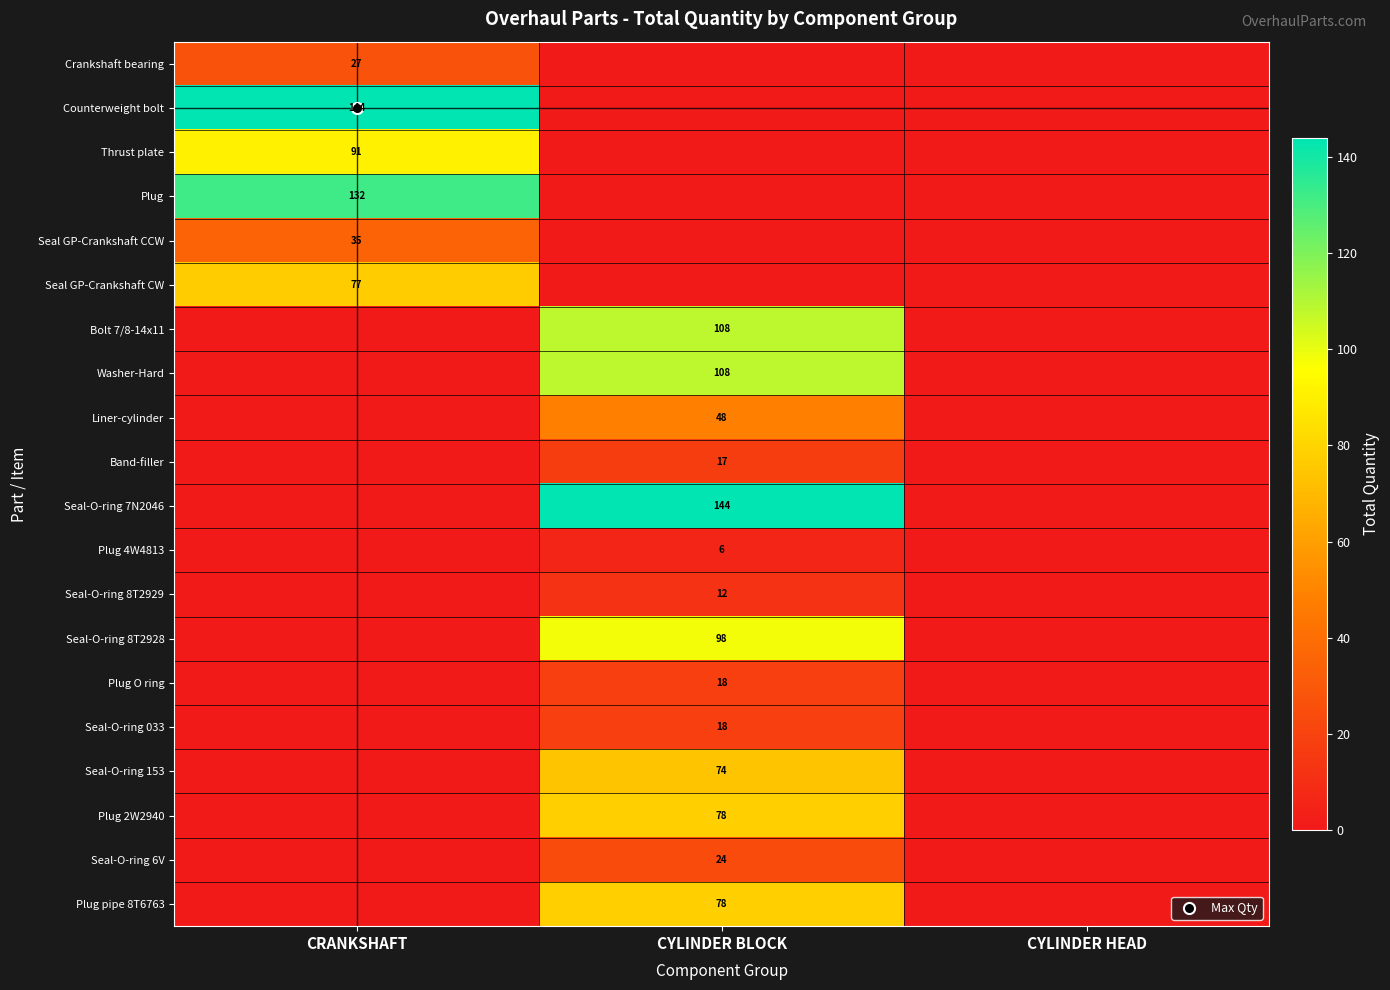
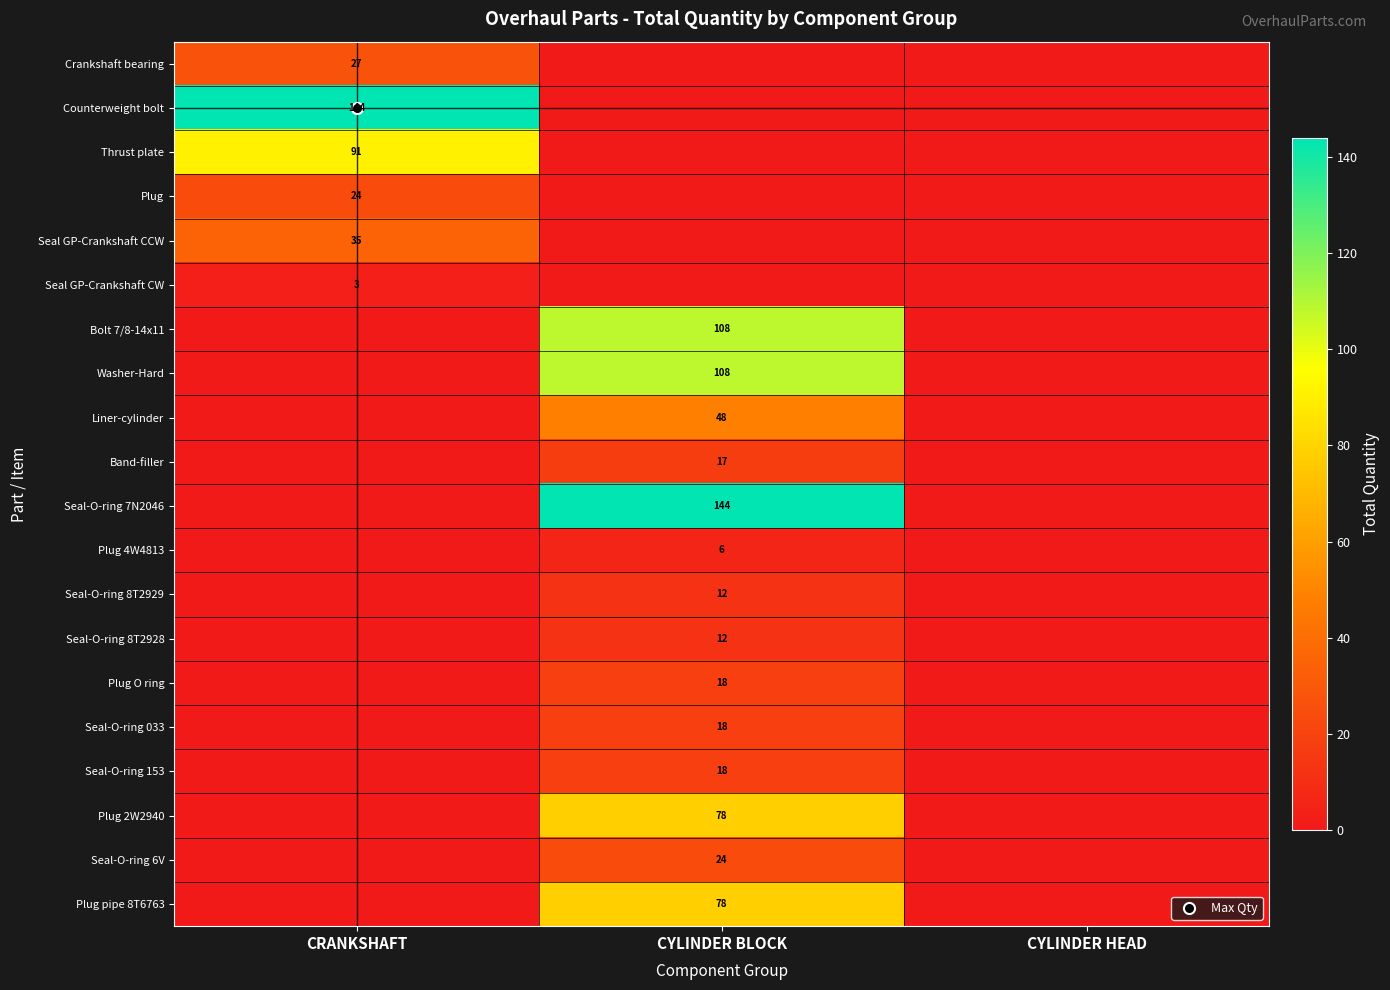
  {
    "Crankshaft bearing": {
      "CRANKSHAFT": 27
    },
    "Thrust plate": {
      "CRANKSHAFT": 91
    },
    "Plug": {
-     "CRANKSHAFT": 132
+     "CRANKSHAFT": 24
    },
    "Seal GP-Crankshaft CCW": {
      "CRANKSHAFT": 35
    },
    "Seal GP-Crankshaft CW": {
-     "CRANKSHAFT": 77
+     "CRANKSHAFT": 3
    },
    "Bolt 7/8-14x11": {
      "CYLINDER BLOCK": 108
    },
    "Washer-Hard": {
      "CYLINDER BLOCK": 108
    },
    "Liner-cylinder": {
      "CYLINDER BLOCK": 48
    },
    "Band-filler": {
      "CYLINDER BLOCK": 17
    },
    "Seal-O-ring 7N2046": {
      "CYLINDER BLOCK": 144
    },
    "Plug 4W4813": {
      "CYLINDER BLOCK": 6
    },
    "Seal-O-ring 8T2929": {
      "CYLINDER BLOCK": 12
    },
    "Seal-O-ring 8T2928": {
-     "CYLINDER BLOCK": 98
+     "CYLINDER BLOCK": 12
    },
    "Plug O ring": {
      "CYLINDER BLOCK": 18
    },
    "Seal-O-ring 033": {
      "CYLINDER BLOCK": 18
    },
    "Seal-O-ring 153": {
-     "CYLINDER BLOCK": 74
+     "CYLINDER BLOCK": 18
    },
    "Plug 2W2940": {
      "CYLINDER BLOCK": 78
    },
    "Seal-O-ring 6V": {
      "CYLINDER BLOCK": 24
    },
    "Plug pipe 8T6763": {
      "CYLINDER BLOCK": 78
    }
  }
